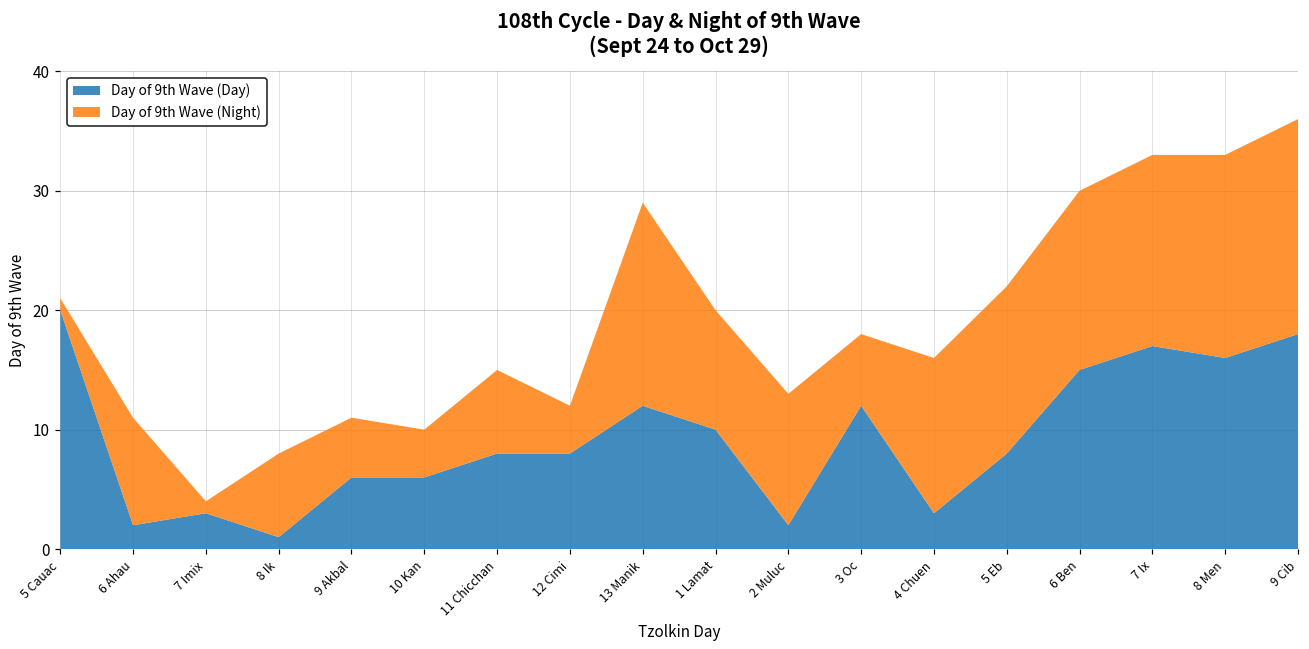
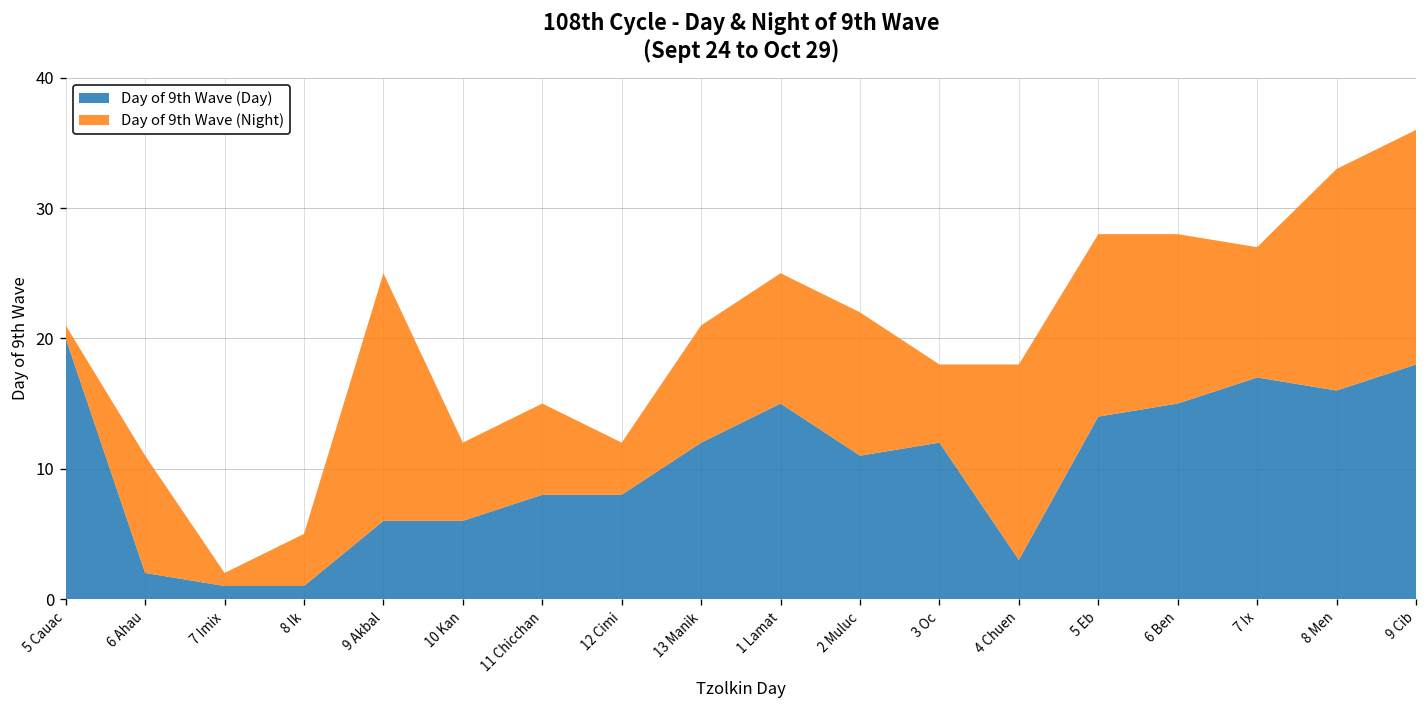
  {
    "Day of 9th Wave (Day)": {
      "5 Cauac": 20,
      "6 Ahau": 2,
-     "7 Imix": 3,
+     "7 Imix": 1,
      "8 Ik": 1,
      "9 Akbal": 6,
      "10 Kan": 6,
      "11 Chicchan": 8,
      "12 Cimi": 8,
      "13 Manik": 12,
-     "1 Lamat": 10,
-     "2 Muluc": 2,
+     "1 Lamat": 15,
+     "2 Muluc": 11,
      "3 Oc": 12,
      "4 Chuen": 3,
-     "5 Eb": 8,
+     "5 Eb": 14,
      "6 Ben": 15,
      "7 Ix": 17,
      "8 Men": 16,
      "9 Cib": 18
    },
    "Day of 9th Wave (Night)": {
      "5 Cauac": 1,
      "6 Ahau": 9,
      "7 Imix": 1,
-     "8 Ik": 7,
-     "9 Akbal": 5,
-     "10 Kan": 4,
+     "8 Ik": 4,
+     "9 Akbal": 19,
+     "10 Kan": 6,
      "11 Chicchan": 7,
      "12 Cimi": 4,
-     "13 Manik": 17,
+     "13 Manik": 9,
      "1 Lamat": 10,
      "2 Muluc": 11,
      "3 Oc": 6,
-     "4 Chuen": 13,
+     "4 Chuen": 15,
      "5 Eb": 14,
-     "6 Ben": 15,
-     "7 Ix": 16,
+     "6 Ben": 13,
+     "7 Ix": 10,
      "8 Men": 17,
      "9 Cib": 18
    }
  }
